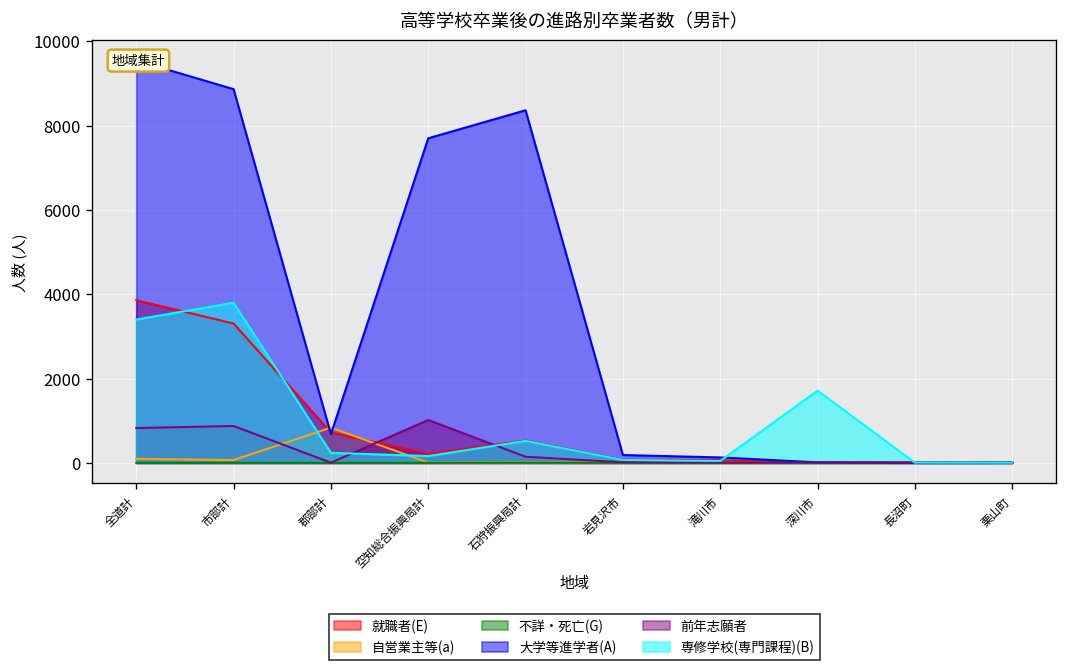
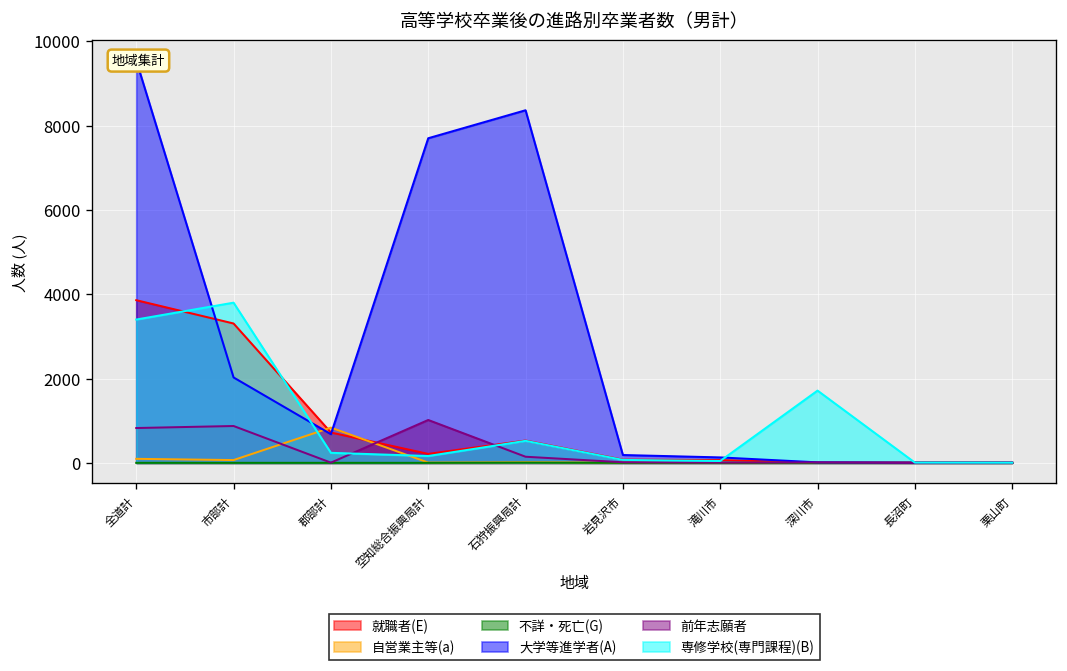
  {
    "就職者(E)": {
      "全道計": 3900,
      "市部計": 3300
    },
    "自営業主等(a)": {
      "全道計": 100,
      "郡部計": 800
    },
    "不詳・死亡(G)": {
      "全道計": 0
    },
    "大学等進学者(A)": {
-     "市部計": 8900,
+     "市部計": 2000,
      "空知総合振興局計": 7700,
      "石狩振興局計": 8400,
      "岩見沢市": 200
    },
    "前年志願者": {
      "全道計": 800,
      "市部計": 900,
      "空知総合振興局計": 1000,
      "石狩振興局計": 100
    },
    "専修学校(専門課程)(B)": {
      "全道計": 3400,
      "市部計": 3800,
      "郡部計": 200,
      "深川市": 1700
    }
  }
